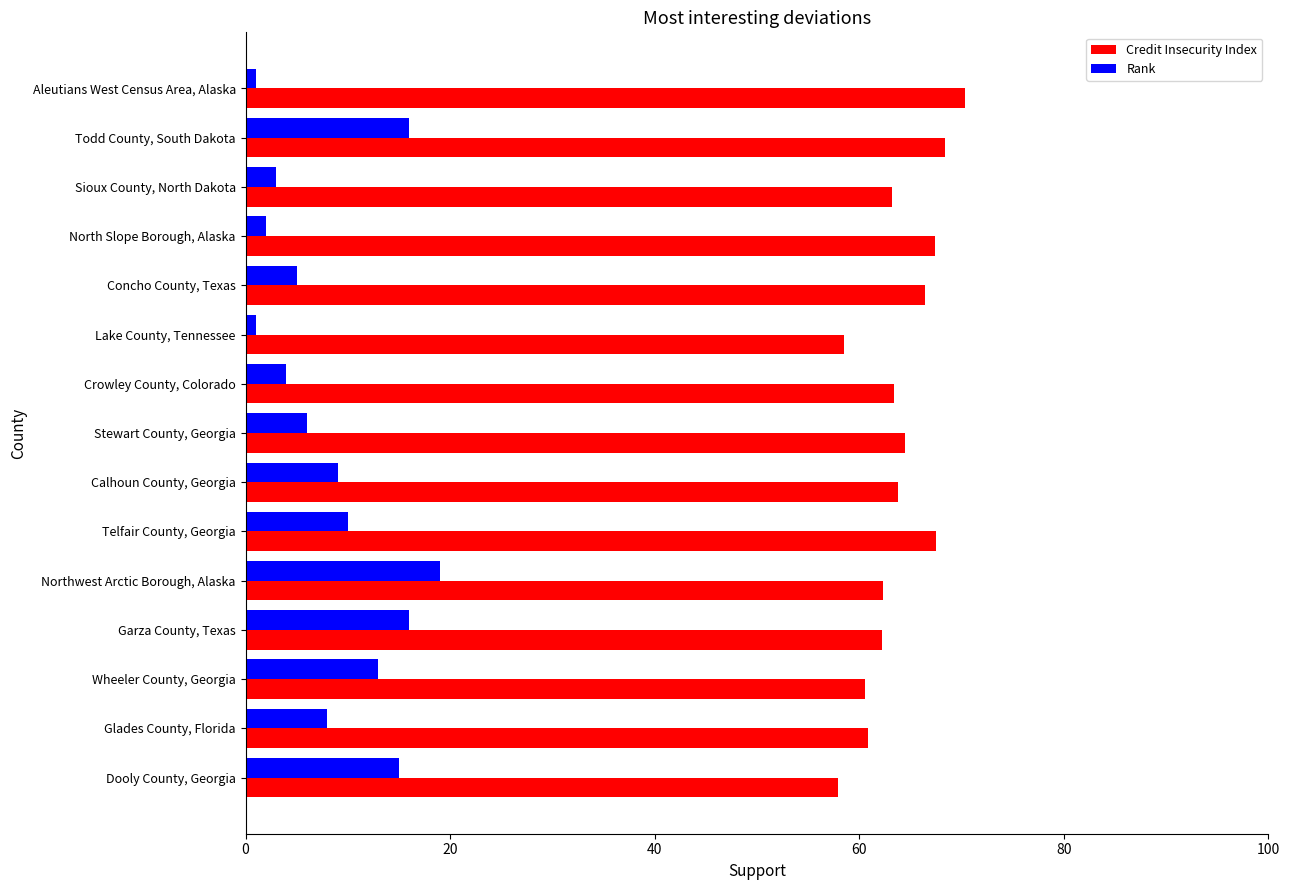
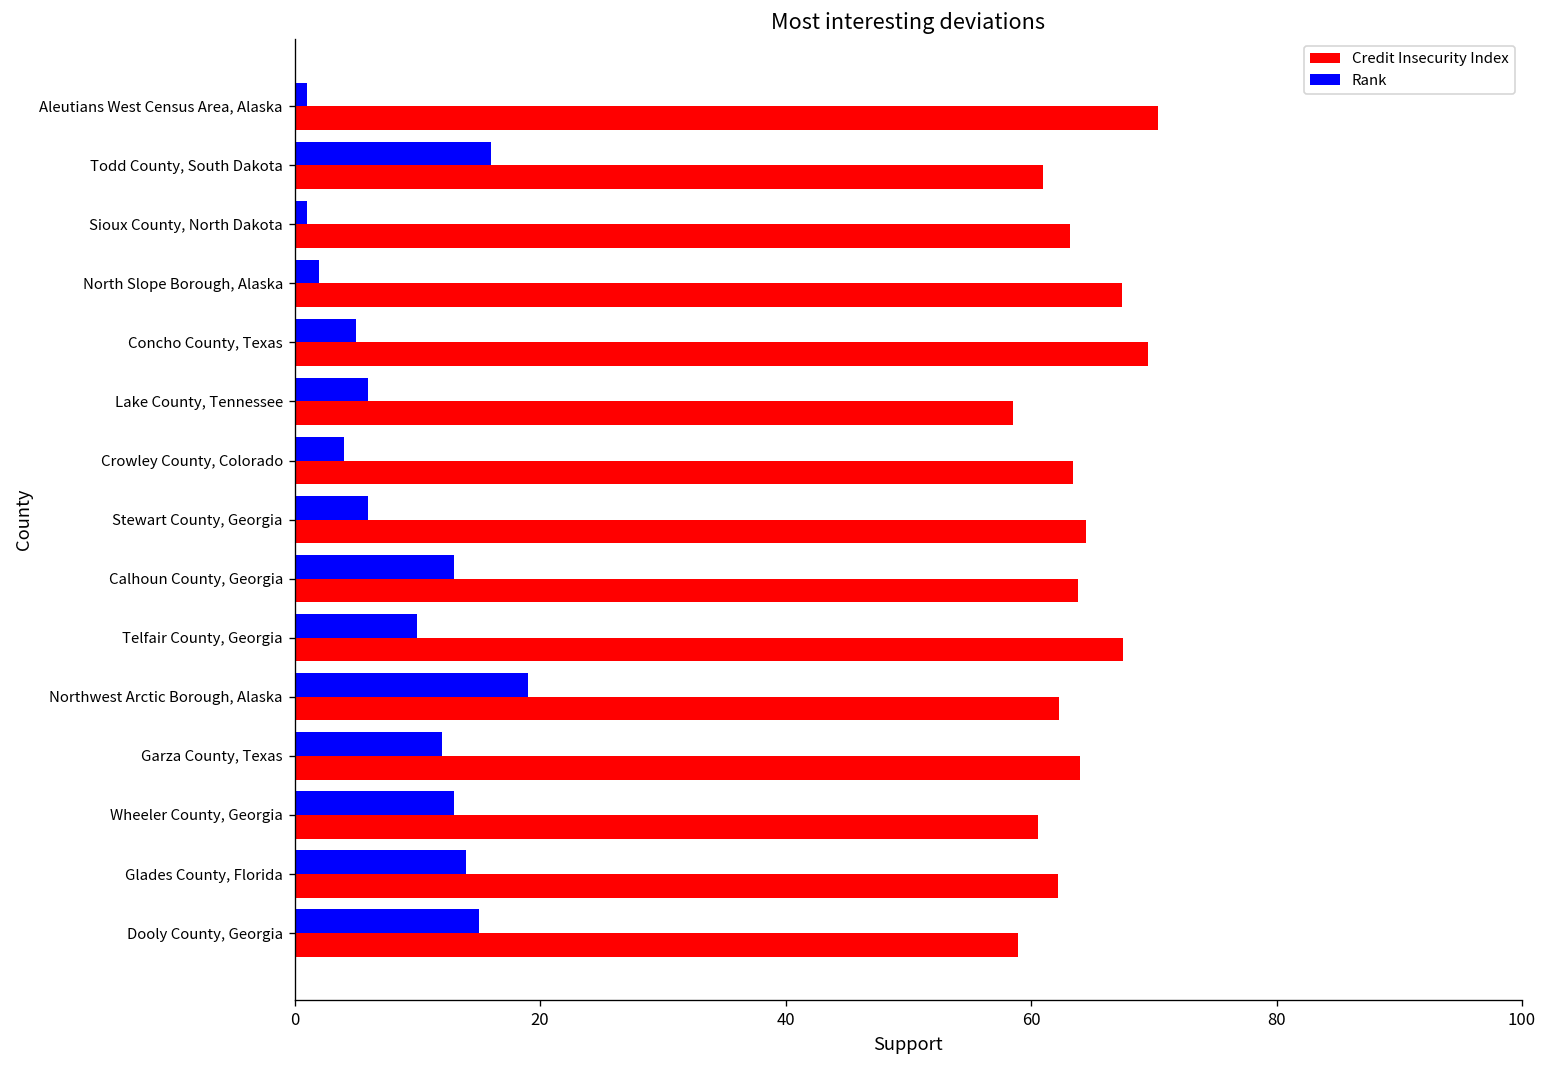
  {
    "Credit Insecurity Index": {
      "Aleutians West Census Area, Alaska": 70.3,
-     "Todd County, South Dakota": 68.4,
+     "Todd County, South Dakota": 61.0,
      "Sioux County, North Dakota": 63.2,
      "North Slope Borough, Alaska": 67.4,
-     "Concho County, Texas": 66.4,
+     "Concho County, Texas": 69.5,
      "Lake County, Tennessee": 58.5,
      "Crowley County, Colorado": 63.4,
      "Stewart County, Georgia": 64.5,
      "Calhoun County, Georgia": 63.8,
      "Telfair County, Georgia": 67.5,
      "Northwest Arctic Borough, Alaska": 62.3,
-     "Garza County, Texas": 62.2,
+     "Garza County, Texas": 64.0,
      "Wheeler County, Georgia": 60.6,
-     "Glades County, Florida": 60.9,
-     "Dooly County, Georgia": 57.9
+     "Glades County, Florida": 62.2,
+     "Dooly County, Georgia": 58.9
    },
    "Rank": {
      "Aleutians West Census Area, Alaska": 1,
      "Todd County, South Dakota": 16,
-     "Sioux County, North Dakota": 3,
+     "Sioux County, North Dakota": 1,
      "North Slope Borough, Alaska": 2,
      "Concho County, Texas": 5,
-     "Lake County, Tennessee": 1,
+     "Lake County, Tennessee": 6,
      "Crowley County, Colorado": 4,
      "Stewart County, Georgia": 6,
-     "Calhoun County, Georgia": 9,
+     "Calhoun County, Georgia": 13,
      "Telfair County, Georgia": 10,
      "Northwest Arctic Borough, Alaska": 19,
-     "Garza County, Texas": 16,
+     "Garza County, Texas": 12,
      "Wheeler County, Georgia": 13,
-     "Glades County, Florida": 8,
+     "Glades County, Florida": 14,
      "Dooly County, Georgia": 15
    }
  }
